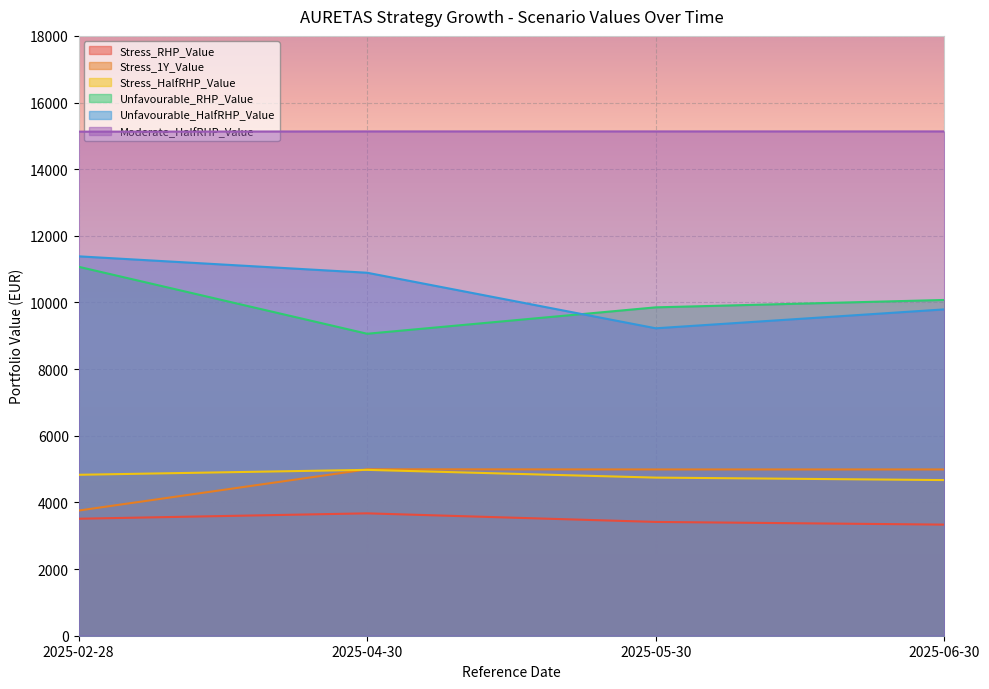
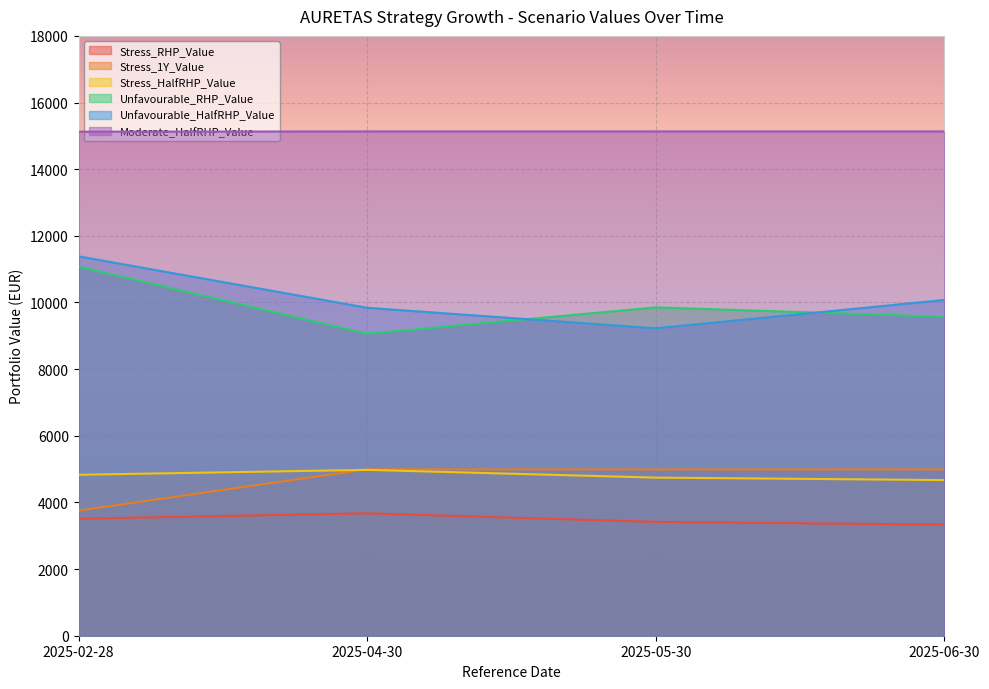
  {
    "Unfavourable_RHP_Value": {
      "2025-02-28": 11100,
      "2025-04-30": 9100,
      "2025-05-30": 9900,
-     "2025-06-30": 10100
+     "2025-06-30": 9600
    },
    "Unfavourable_HalfRHP_Value": {
      "2025-02-28": 11400,
-     "2025-04-30": 10900,
+     "2025-04-30": 9800,
      "2025-05-30": 9200,
-     "2025-06-30": 9800
+     "2025-06-30": 10100
    },
    "Moderate_HalfRHP_Value": {
      "2025-02-28": 15100,
      "2025-04-30": 15100,
      "2025-05-30": 15100,
      "2025-06-30": 15100
    }
  }
